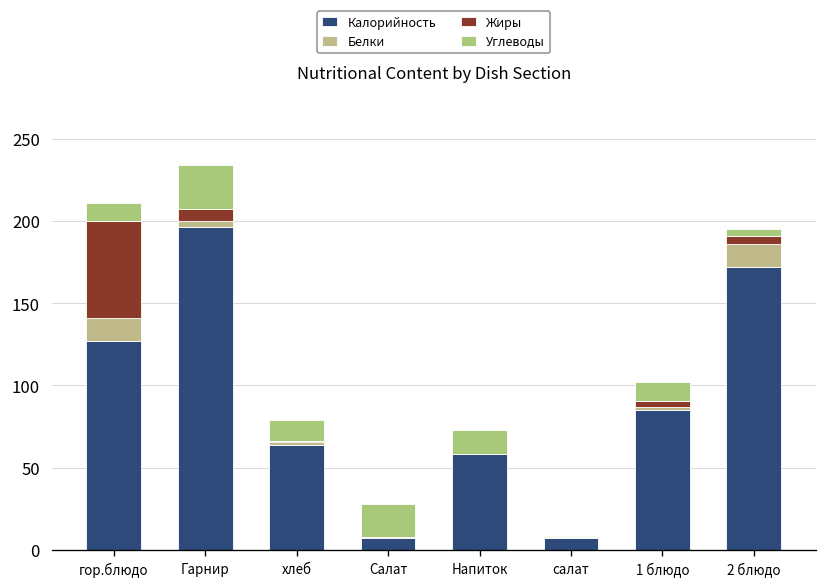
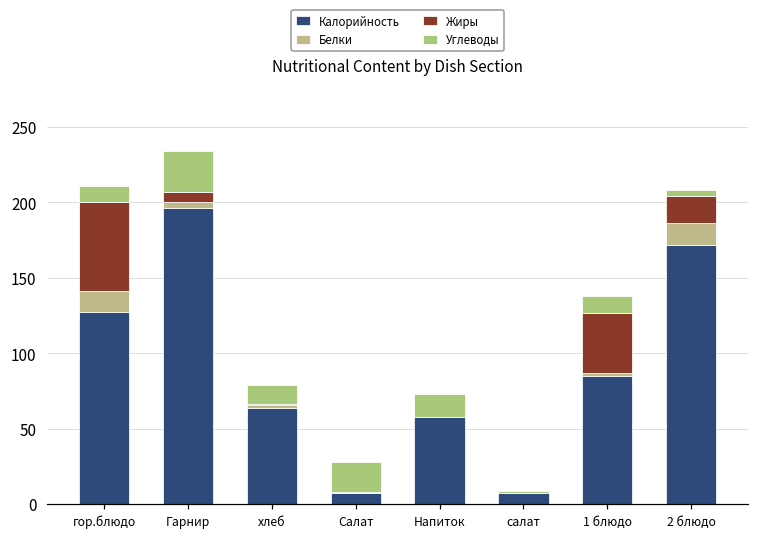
  {
    "Калорийность": {
      "гор.блюдо": 127,
      "Гарнир": 196,
      "хлеб": 64,
      "Салат": 7,
      "Напиток": 58,
      "салат": 7,
      "1 блюдо": 85,
      "2 блюдо": 172
    },
    "Жиры": {
      "гор.блюдо": 59,
      "Гарнир": 7,
      "Салат": 0,
      "Напиток": 0,
      "салат": 0,
-     "1 блюдо": 4,
-     "2 блюдо": 5
+     "1 блюдо": 40,
+     "2 блюдо": 18
    }
  }
